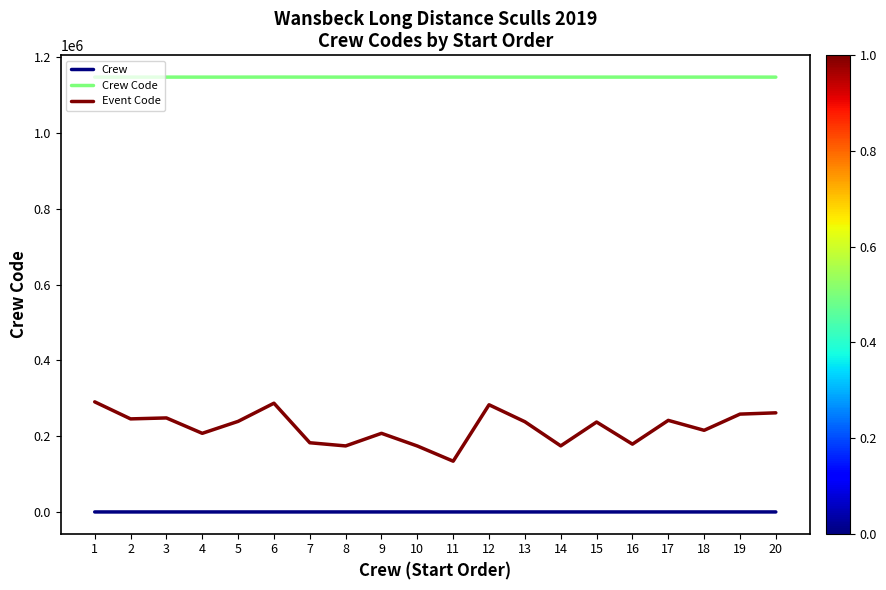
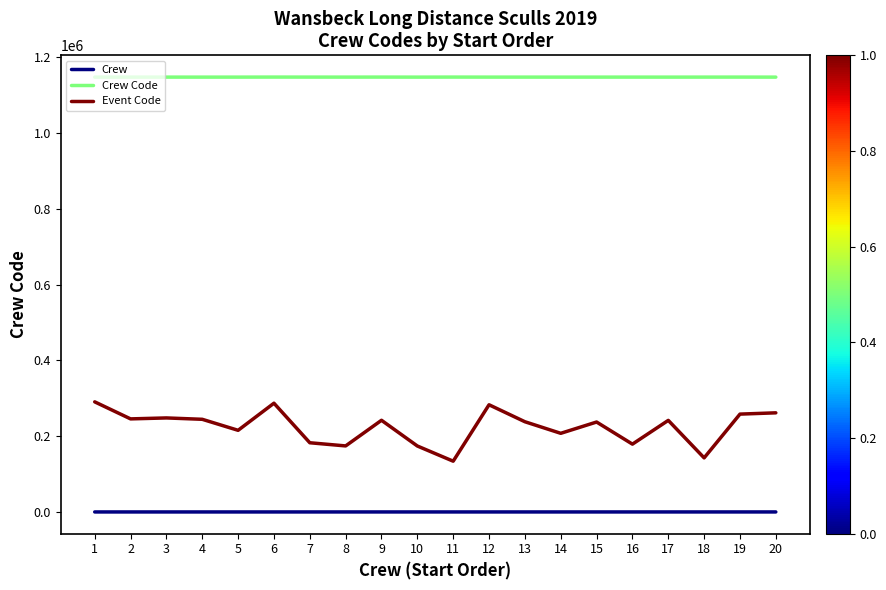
  {
    "Crew": {
      "1": 0,
      "2": 0,
      "3": 0,
      "4": 0,
      "5": 0,
      "6": 0,
      "7": 0,
      "8": 0,
      "9": 0,
      "10": 0,
      "11": 0,
      "12": 0,
      "13": 0,
      "14": 0,
      "15": 0,
      "16": 0,
      "17": 0,
      "18": 0,
      "19": 0,
      "20": 0
    },
    "Crew Code": {
      "3": 1150000,
      "4": 1150000,
      "5": 1150000,
      "6": 1150000,
      "7": 1150000,
      "8": 1150000,
      "9": 1150000,
      "10": 1150000,
      "11": 1150000,
      "12": 1150000,
      "13": 1150000,
      "14": 1150000,
      "15": 1150000,
      "16": 1150000,
      "17": 1150000,
      "18": 1150000,
      "19": 1150000,
      "20": 1150000
    },
    "Event Code": {
      "1": 290000,
      "2": 250000,
      "3": 250000,
-     "4": 210000,
-     "5": 240000,
+     "4": 240000,
+     "5": 220000,
      "6": 290000,
      "7": 180000,
      "8": 170000,
-     "9": 210000,
+     "9": 240000,
      "10": 170000,
      "11": 130000,
      "12": 280000,
      "13": 240000,
-     "14": 170000,
+     "14": 210000,
      "15": 240000,
      "16": 180000,
      "17": 240000,
-     "18": 220000,
+     "18": 140000,
      "19": 260000,
      "20": 260000
    }
  }
